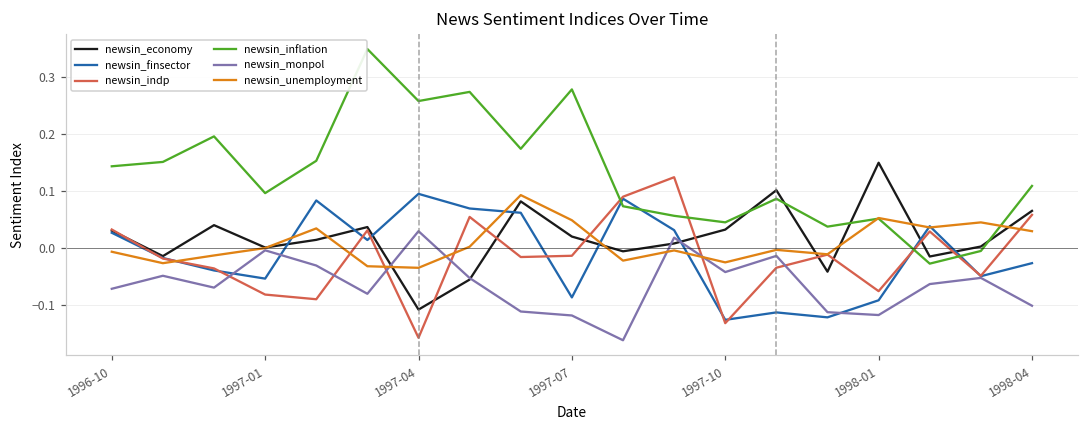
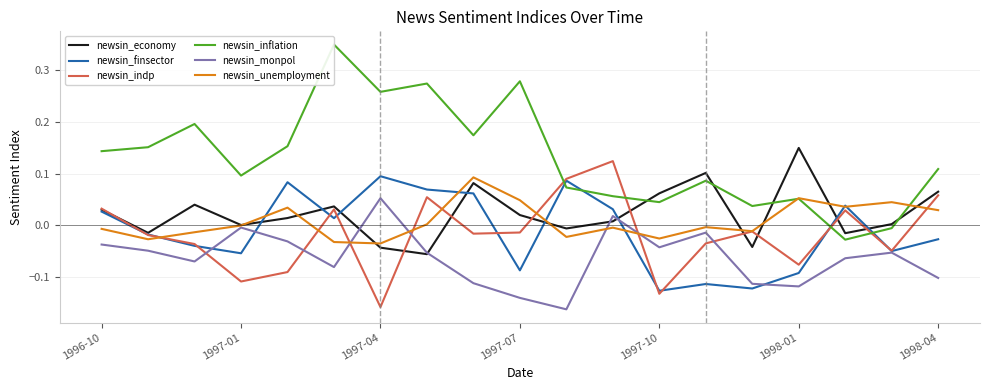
  {
    "newsin_economy": {
-     "1997-04": -0.11,
+     "1997-04": -0.04,
      "1997-07": 0.02,
-     "1997-10": 0.03,
+     "1997-10": 0.06,
      "1998-01": 0.15,
      "1998-04": 0.06
    },
    "newsin_finsector": {
      "1997-01": -0.05,
      "1997-04": 0.09,
      "1997-07": -0.09,
      "1997-10": -0.13,
      "1998-01": -0.09,
      "1998-04": -0.03
    },
    "newsin_indp": {
-     "1997-01": -0.08,
+     "1997-01": -0.11,
      "1997-04": -0.16,
      "1997-07": -0.01,
      "1997-10": -0.13,
      "1998-01": -0.08,
      "1998-04": 0.06
    },
    "newsin_inflation": {
      "1996-10": 0.14,
      "1997-01": 0.10,
      "1997-04": 0.26,
      "1997-07": 0.28,
      "1997-10": 0.04,
      "1998-04": 0.11
    },
    "newsin_monpol": {
-     "1996-10": -0.07,
-     "1997-04": 0.03,
-     "1997-07": -0.12,
+     "1996-10": -0.04,
+     "1997-04": 0.05,
+     "1997-07": -0.14,
      "1997-10": -0.04,
      "1998-01": -0.12,
      "1998-04": -0.10
    },
    "newsin_unemployment": {
      "1996-10": -0.01,
      "1997-04": -0.04,
      "1997-07": 0.05,
      "1997-10": -0.03,
      "1998-04": 0.03
    }
  }
